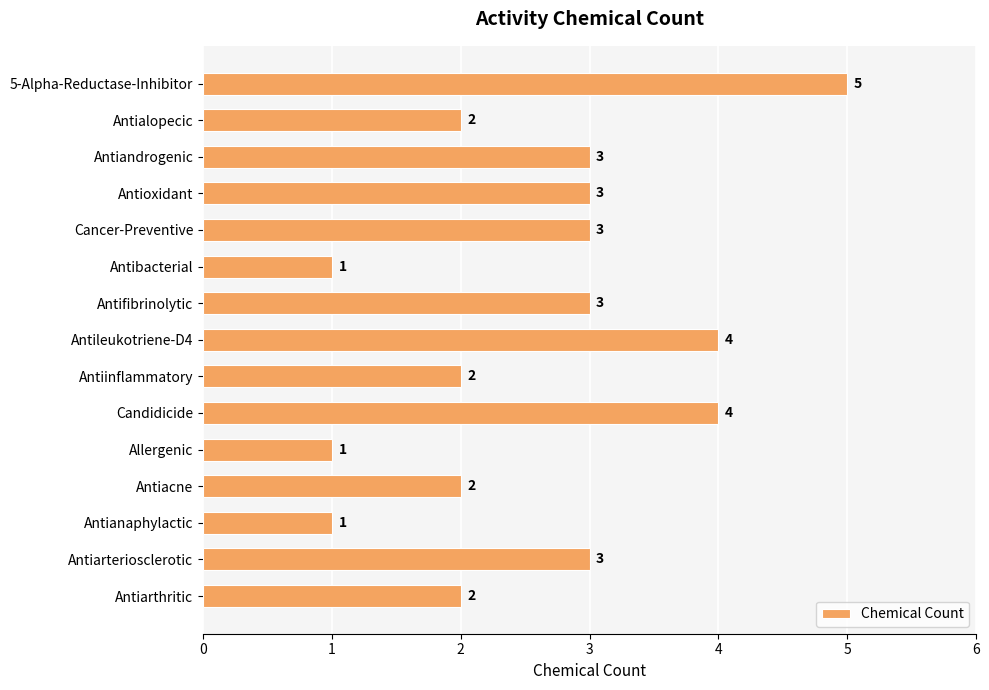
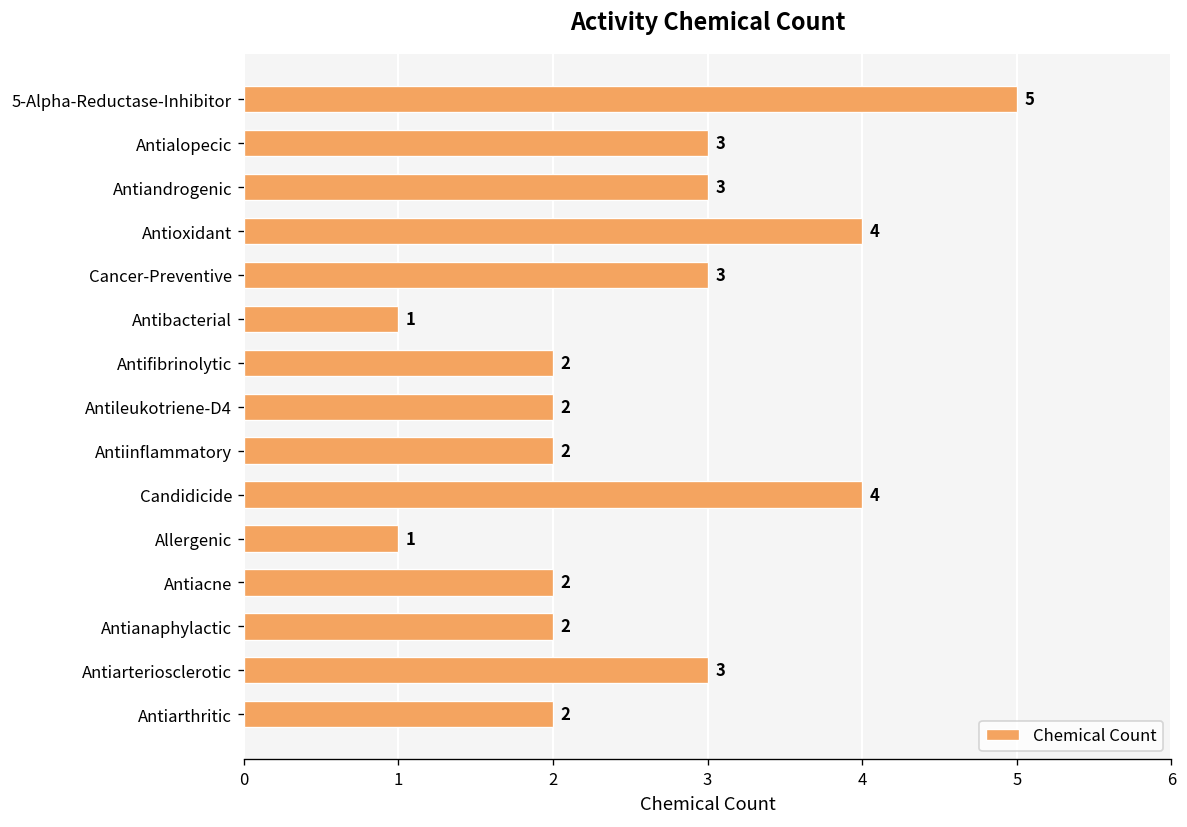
  {
    "5-Alpha-Reductase-Inhibitor": 5,
-   "Antialopecic": 2,
+   "Antialopecic": 3,
    "Antiandrogenic": 3,
-   "Antioxidant": 3,
+   "Antioxidant": 4,
    "Cancer-Preventive": 3,
    "Antibacterial": 1,
-   "Antifibrinolytic": 3,
-   "Antileukotriene-D4": 4,
+   "Antifibrinolytic": 2,
+   "Antileukotriene-D4": 2,
    "Antiinflammatory": 2,
    "Candidicide": 4,
    "Allergenic": 1,
    "Antiacne": 2,
-   "Antianaphylactic": 1,
+   "Antianaphylactic": 2,
    "Antiarteriosclerotic": 3,
    "Antiarthritic": 2
  }
